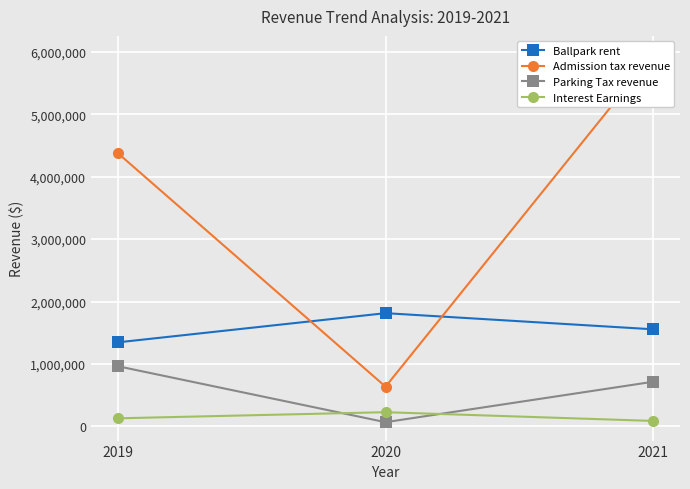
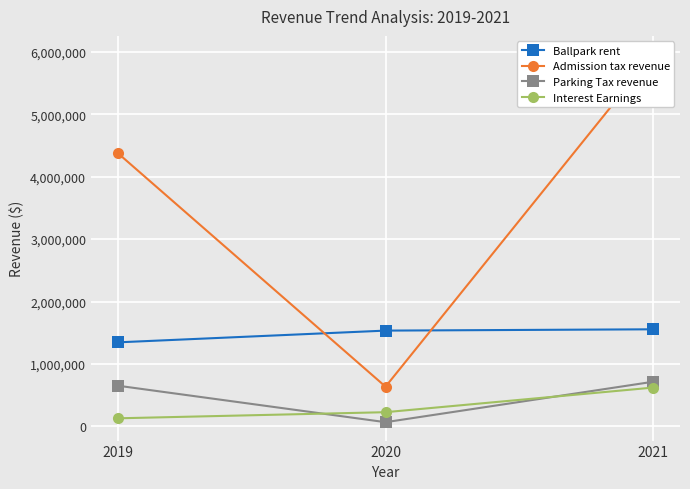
  {
    "Ballpark rent": {
      "2019": "1,300,000",
-     "2020": "1,800,000",
+     "2020": "1,500,000",
      "2021": "1,600,000"
    },
    "Admission tax revenue": {
      "2019": "4,400,000",
      "2020": "600,000"
    },
    "Parking Tax revenue": {
-     "2019": "1,000,000",
+     "2019": "700,000",
      "2020": "100,000",
      "2021": "700,000"
    },
    "Interest Earnings": {
      "2019": "100,000",
      "2020": "200,000",
-     "2021": "100,000"
+     "2021": "600,000"
    }
  }
